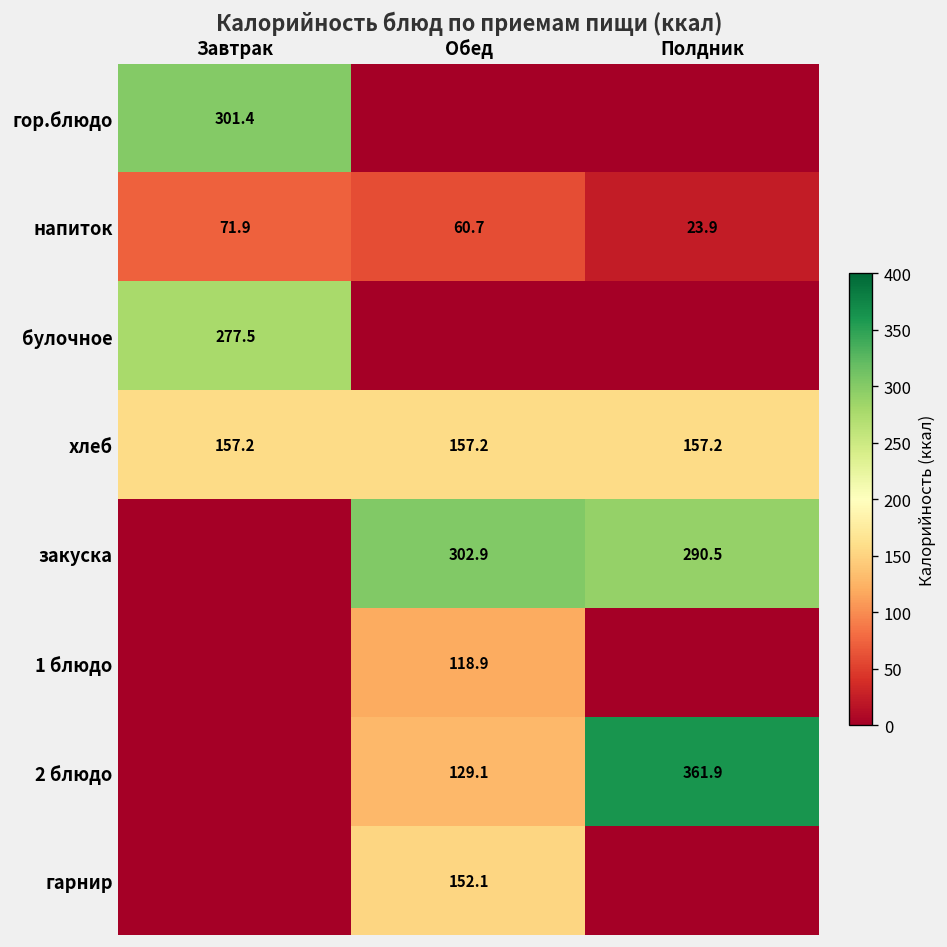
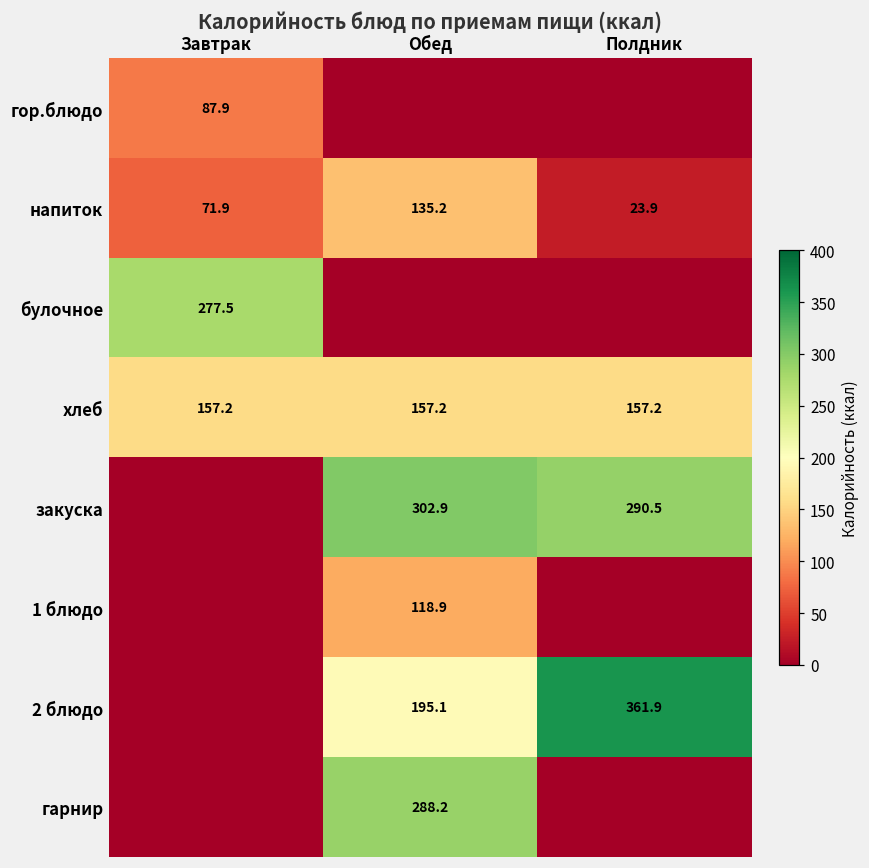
  {
    "гор.блюдо": {
-     "Завтрак": 301.4
+     "Завтрак": 87.9
    },
    "напиток": {
      "Завтрак": 71.9,
-     "Обед": 60.7,
+     "Обед": 135.2,
      "Полдник": 23.9
    },
    "булочное": {
      "Завтрак": 277.5
    },
    "хлеб": {
      "Завтрак": 157.2,
      "Обед": 157.2,
      "Полдник": 157.2
    },
    "закуска": {
      "Обед": 302.9,
      "Полдник": 290.5
    },
    "1 блюдо": {
      "Обед": 118.9
    },
    "2 блюдо": {
-     "Обед": 129.1,
+     "Обед": 195.1,
      "Полдник": 361.9
    },
    "гарнир": {
-     "Обед": 152.1
+     "Обед": 288.2
    }
  }
